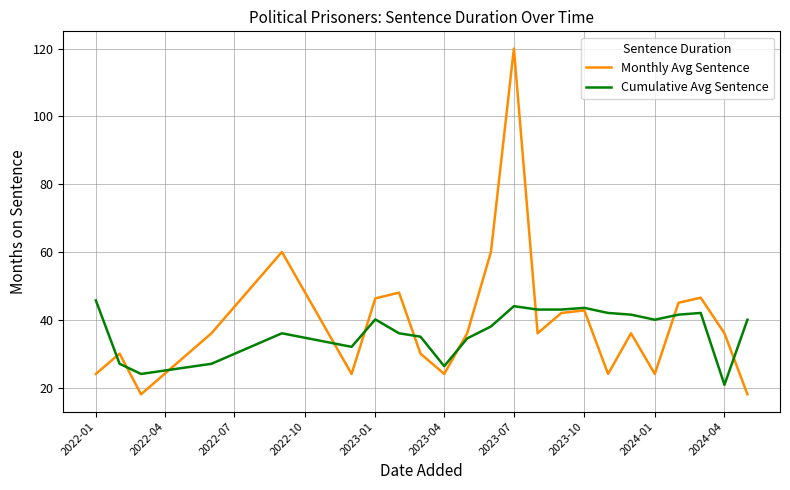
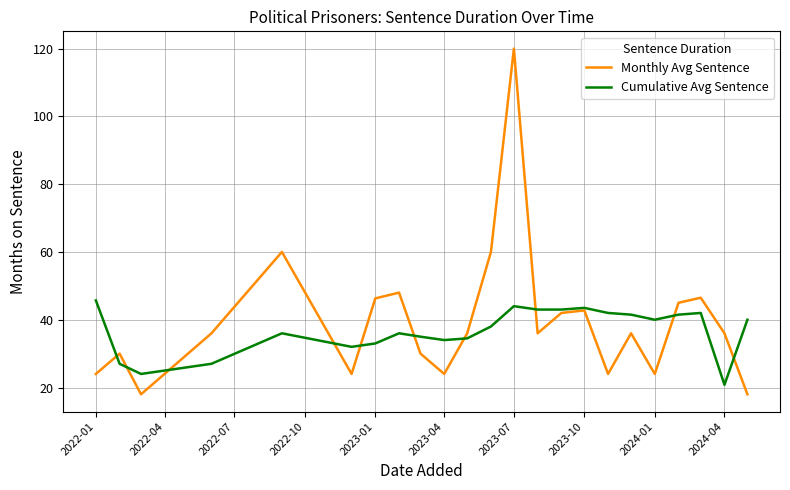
  {
    "Monthly Avg Sentence": {
      "2022-01": 24,
      "2023-01": 46,
      "2023-04": 24,
      "2023-07": 120,
      "2024-01": 24,
      "2024-04": 36
    },
    "Cumulative Avg Sentence": {
      "2022-01": 46,
-     "2023-01": 40,
-     "2023-04": 26,
+     "2023-01": 33,
+     "2023-04": 34,
      "2023-07": 44,
      "2024-01": 40,
      "2024-04": 21
    }
  }
